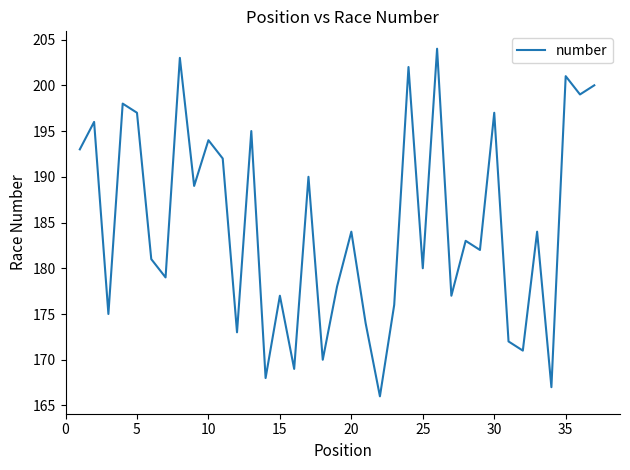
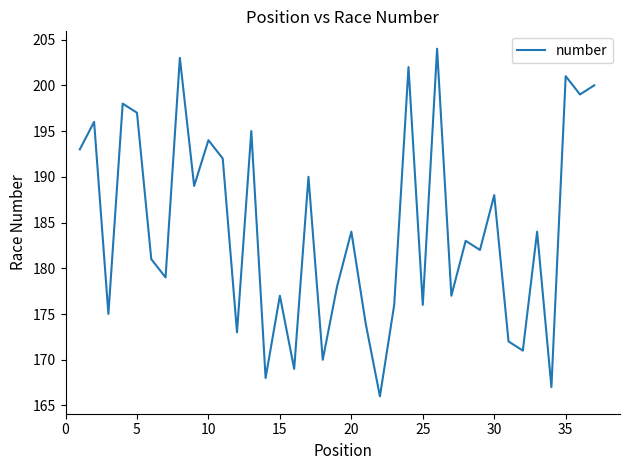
  {
    "5": 197,
    "10": 194,
    "15": 177,
    "20": 184,
-   "25": 180,
-   "30": 197,
+   "25": 176,
+   "30": 188,
    "35": 201
  }
